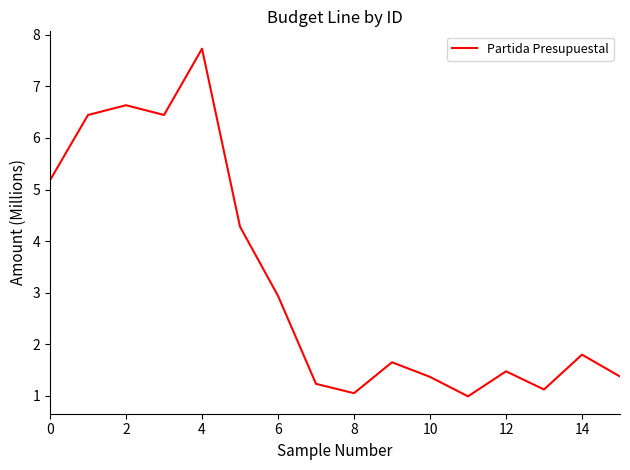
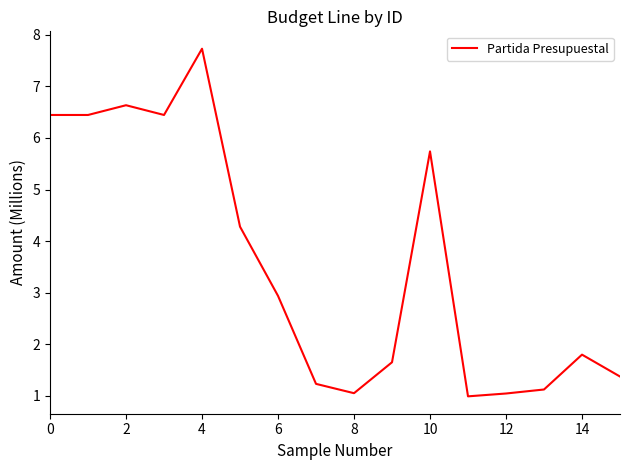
  {
-   "0": 5.2,
+   "0": 6.4,
    "2": 6.6,
    "4": 7.7,
    "6": 2.9,
    "8": 1.1,
-   "10": 1.4,
-   "12": 1.5,
+   "10": 5.7,
+   "12": 1.0,
    "14": 1.8
  }
